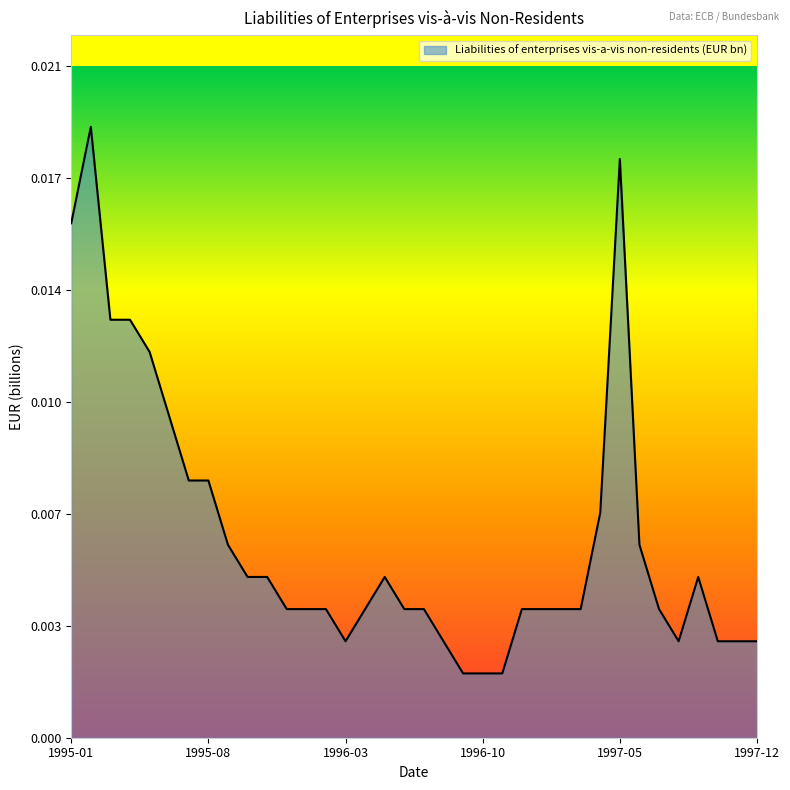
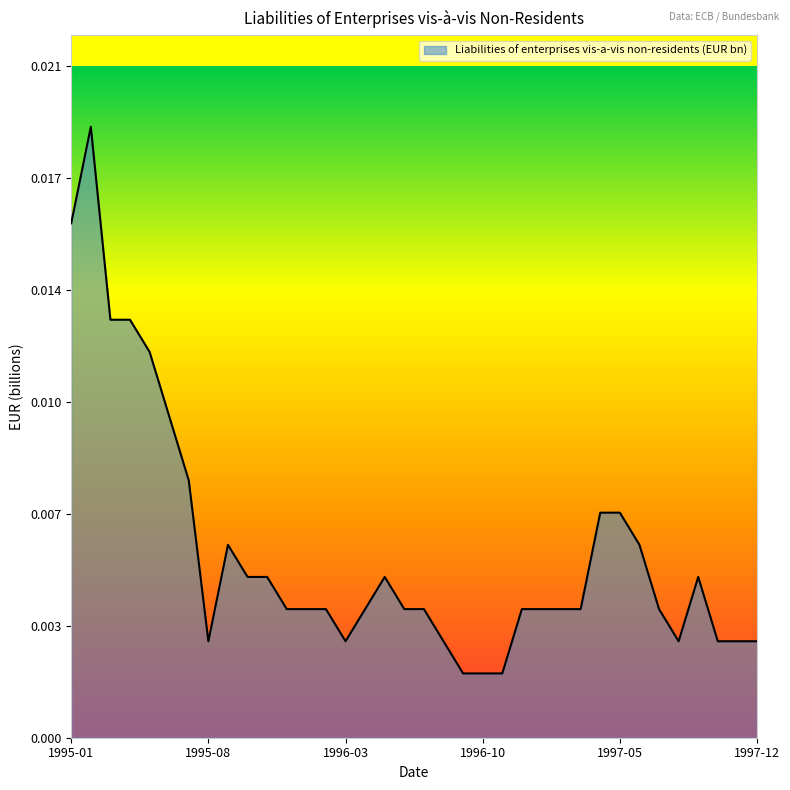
  {
    "1995-01": 0.016,
-   "1995-08": 0.008,
+   "1995-08": 0.003,
    "1996-03": 0.003,
    "1996-10": 0.002,
-   "1997-05": 0.018,
+   "1997-05": 0.007,
    "1997-12": 0.003
  }
